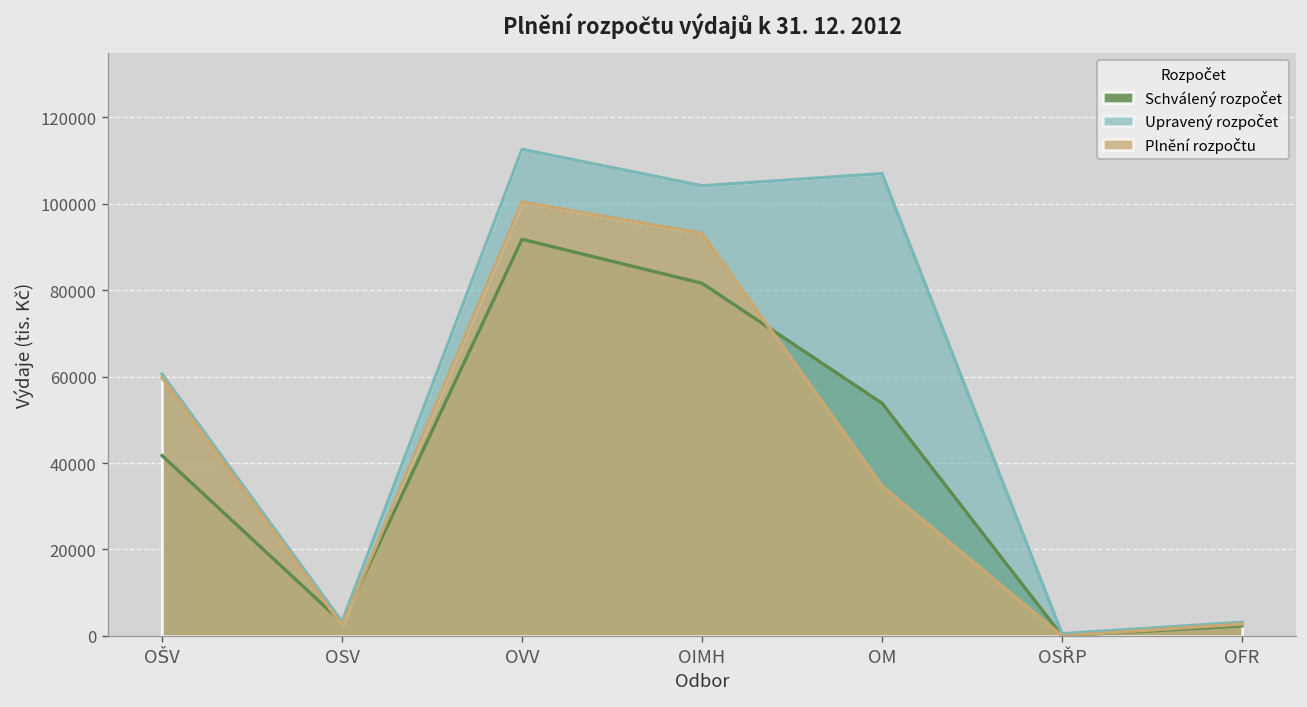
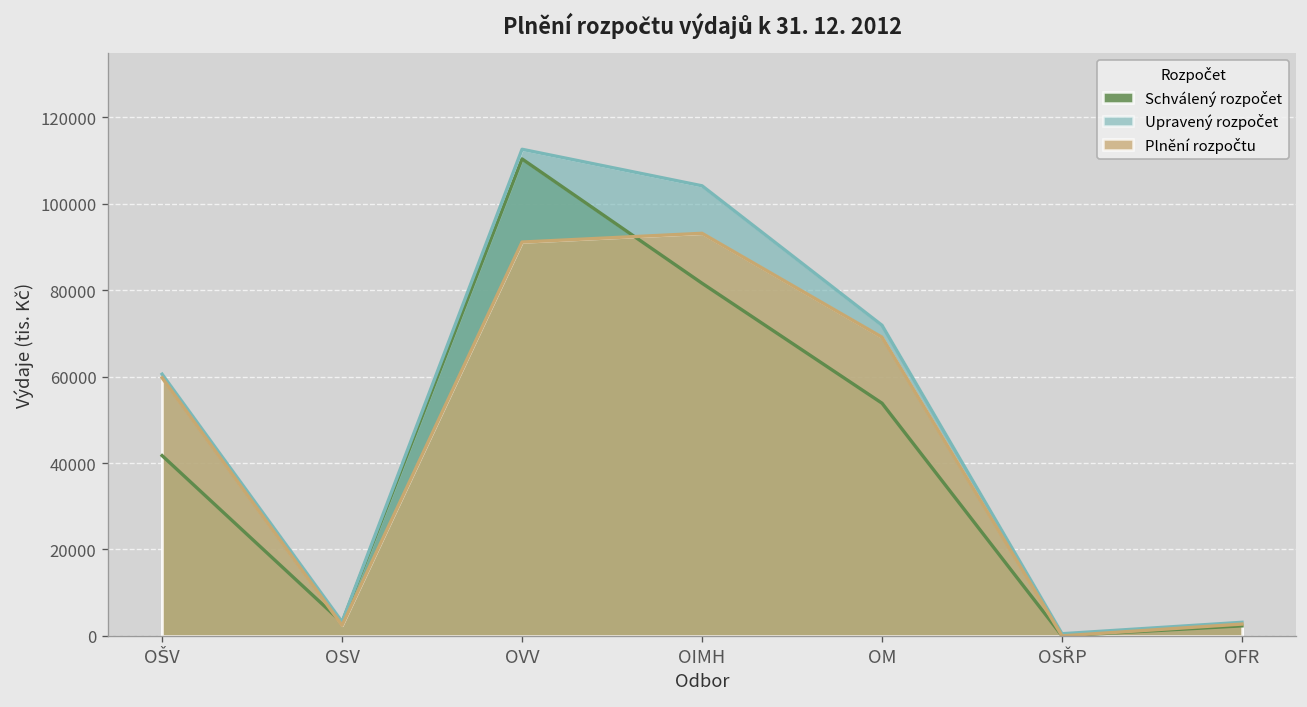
  {
    "Schválený rozpočet": {
      "OŠV": 42000,
-     "OVV": 92000,
+     "OVV": 110000,
      "OIMH": 82000,
      "OM": 54000
    },
    "Upravený rozpočet": {
      "OŠV": 61000,
      "OVV": 113000,
      "OIMH": 104000,
-     "OM": 107000
+     "OM": 72000
    },
    "Plnění rozpočtu": {
      "OŠV": 60000,
-     "OVV": 100000,
+     "OVV": 91000,
      "OIMH": 93000,
-     "OM": 35000
+     "OM": 69000
    }
  }
